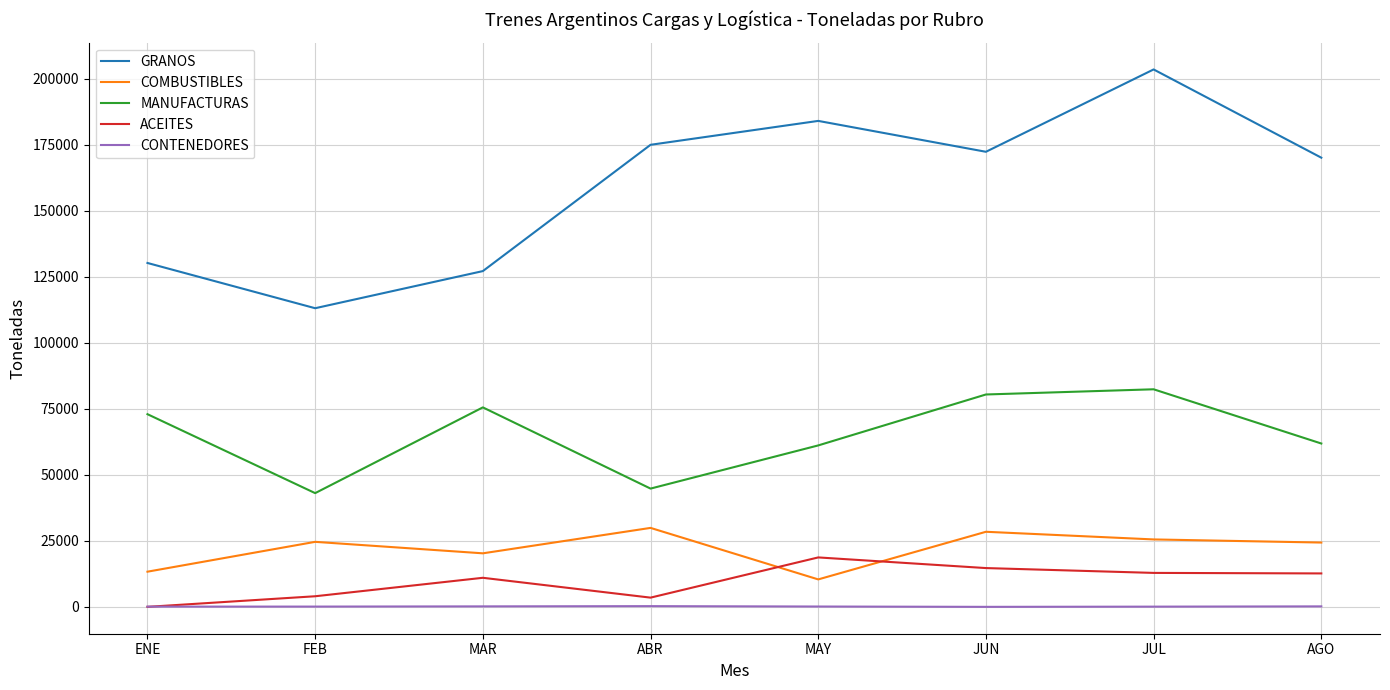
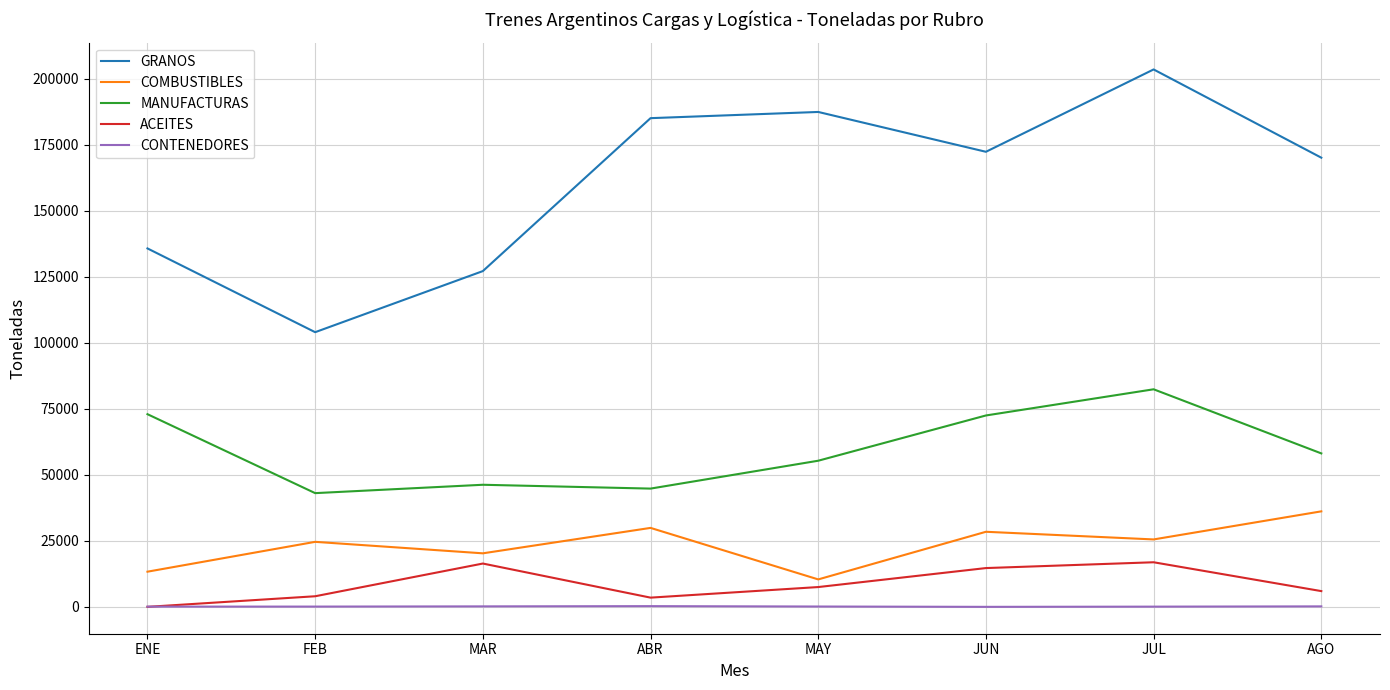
  {
    "GRANOS": {
-     "ENE": 130000,
-     "FEB": 113000,
+     "ENE": 136000,
+     "FEB": 104000,
      "MAR": 127000,
-     "ABR": 175000,
-     "MAY": 184000,
+     "ABR": 185000,
+     "MAY": 187000,
      "JUN": 172000,
      "JUL": 203000,
      "AGO": 170000
    },
    "COMBUSTIBLES": {
      "ENE": 13000,
      "FEB": 25000,
      "MAR": 20000,
      "ABR": 30000,
      "MAY": 10000,
      "JUN": 28000,
      "JUL": 26000,
-     "AGO": 24000
+     "AGO": 36000
    },
    "MANUFACTURAS": {
      "ENE": 73000,
      "FEB": 43000,
-     "MAR": 76000,
+     "MAR": 46000,
      "ABR": 45000,
-     "MAY": 61000,
-     "JUN": 80000,
+     "MAY": 55000,
+     "JUN": 72000,
      "JUL": 82000,
-     "AGO": 62000
+     "AGO": 58000
    },
    "ACEITES": {
      "FEB": 4000,
-     "MAR": 11000,
+     "MAR": 16000,
      "ABR": 3000,
-     "MAY": 19000,
+     "MAY": 7000,
      "JUN": 15000,
-     "JUL": 13000,
-     "AGO": 13000
+     "JUL": 17000,
+     "AGO": 6000
    },
    "CONTENEDORES": {
      "FEB": 0,
      "MAR": 0,
      "ABR": 0,
      "MAY": 0,
      "JUN": 0,
      "JUL": 0,
      "AGO": 0
    }
  }
